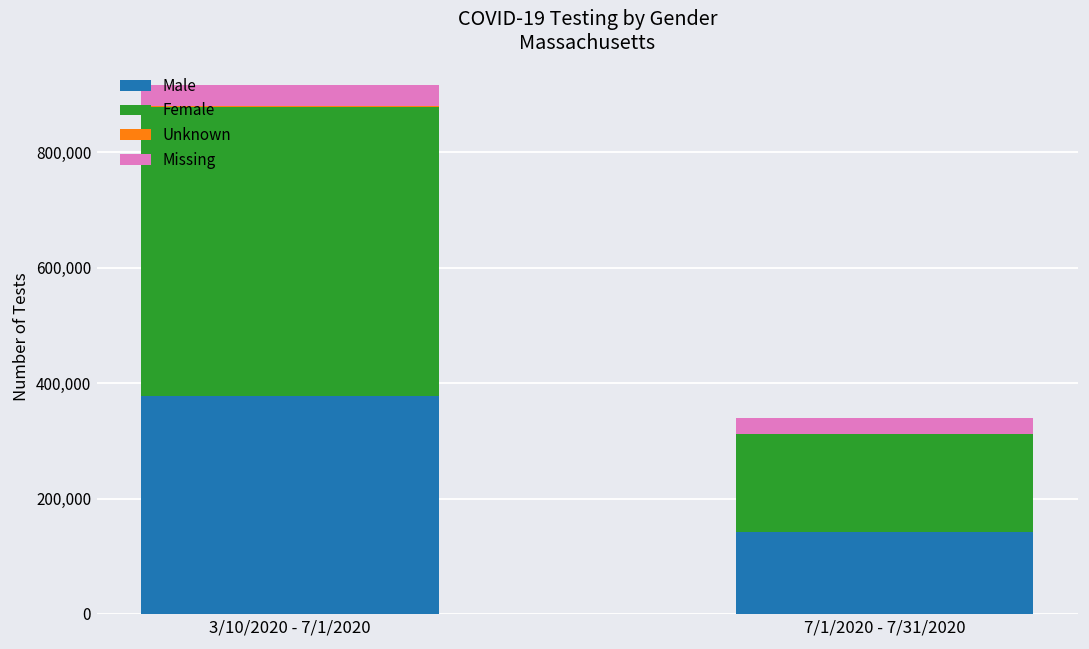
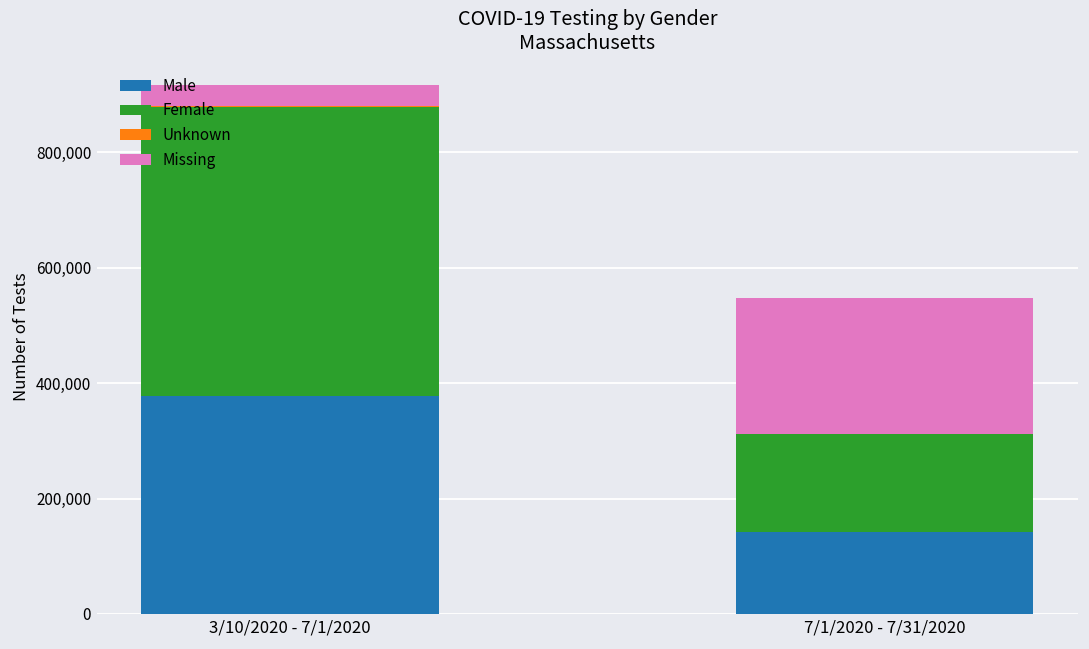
  {
    "Male": {
      "3/10/2020 - 7/1/2020": "380,000",
      "7/1/2020 - 7/31/2020": "140,000"
    },
    "Unknown": {
      "3/10/2020 - 7/1/2020": "500,000",
      "7/1/2020 - 7/31/2020": "170,000"
    },
    "Missing": {
      "3/10/2020 - 7/1/2020": "40,000",
-     "7/1/2020 - 7/31/2020": "30,000"
+     "7/1/2020 - 7/31/2020": "240,000"
    }
  }
